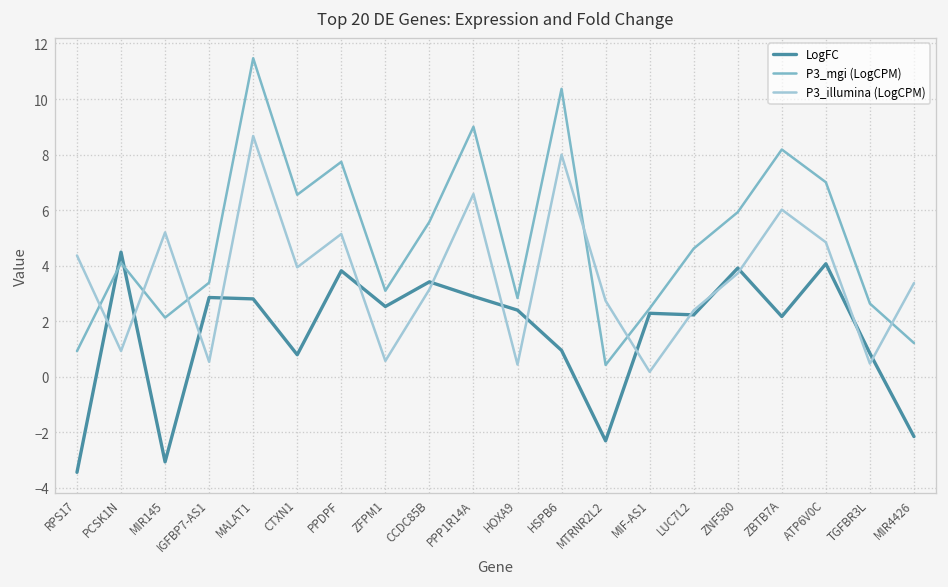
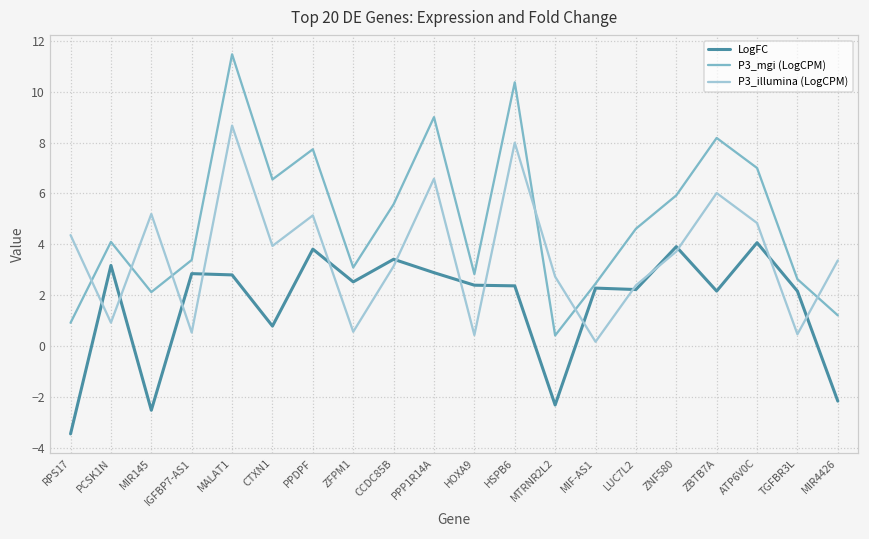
  {
    "LogFC": {
      "RPS17": -3.4,
-     "PCSK1N": 4.5,
-     "MIR145": -3.1,
+     "PCSK1N": 3.2,
+     "MIR145": -2.5,
      "IGFBP7-AS1": 2.9,
      "MALAT1": 2.8,
      "CTXN1": 0.8,
      "PPDPF": 3.8,
      "ZFPM1": 2.5,
      "CCDC85B": 3.4,
      "PPP1R14A": 2.9,
      "HOXA9": 2.4,
-     "HSPB6": 0.9,
+     "HSPB6": 2.4,
      "MTRNR2L2": -2.3,
      "MIF-AS1": 2.3,
      "LUC7L2": 2.2,
      "ZNF580": 3.9,
      "ZBTB7A": 2.2,
      "ATP6V0C": 4.1,
-     "TGFBR3L": 0.8,
+     "TGFBR3L": 2.2,
      "MIR4426": -2.2
    }
  }
